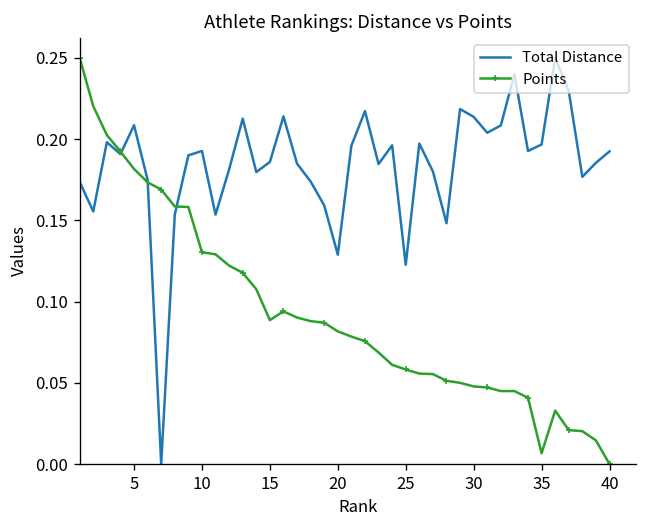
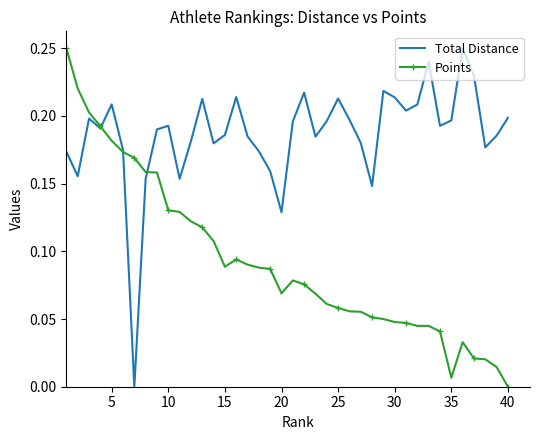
  {
    "Total Distance": {
      "5": 0.209,
      "10": 0.193,
      "15": 0.186,
      "20": 0.129,
-     "25": 0.123,
+     "25": 0.213,
      "30": 0.214,
      "35": 0.197,
-     "40": 0.192
+     "40": 0.199
    },
    "Points": {
      "5": 0.182,
      "10": 0.130,
      "15": 0.089,
-     "20": 0.082,
+     "20": 0.069,
      "25": 0.058,
      "30": 0.048,
      "35": 0.007,
      "40": 0.000
    }
  }
